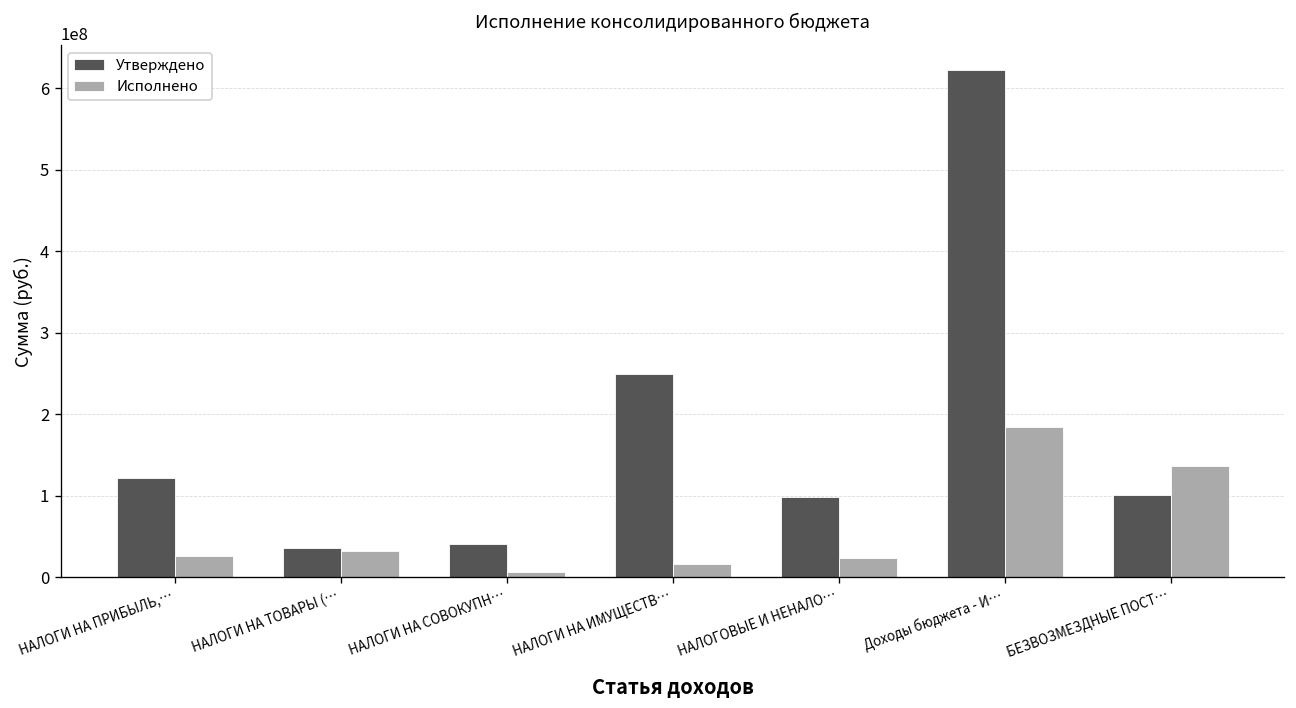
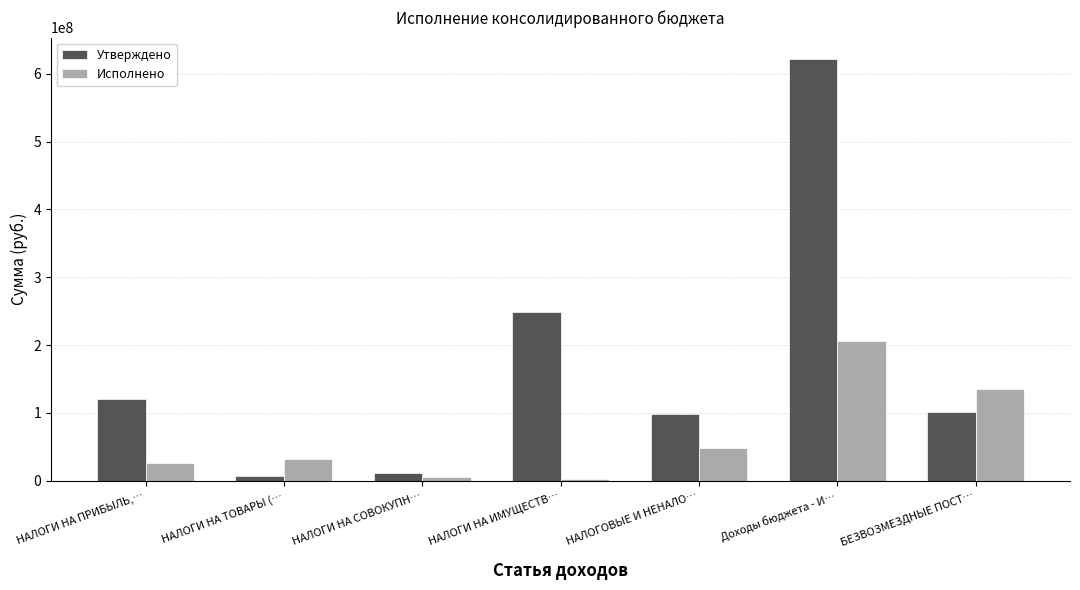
  {
    "Утверждено": {
      "НАЛОГИ НА ПРИБЫЛЬ,…": 120000000,
-     "НАЛОГИ НА ТОВАРЫ (…": 40000000,
-     "НАЛОГИ НА СОВОКУПН…": 40000000,
+     "НАЛОГИ НА ТОВАРЫ (…": 10000000,
+     "НАЛОГИ НА СОВОКУПН…": 10000000,
      "НАЛОГИ НА ИМУЩЕСТВ…": 250000000,
      "НАЛОГОВЫЕ И НЕНАЛО…": 100000000,
      "Доходы бюджета - И…": 620000000,
      "БЕЗВОЗМЕЗДНЫЕ ПОСТ…": 100000000
    },
    "Исполнено": {
      "НАЛОГИ НА ПРИБЫЛЬ,…": 30000000,
      "НАЛОГИ НА ТОВАРЫ (…": 30000000,
      "НАЛОГИ НА СОВОКУПН…": 10000000,
-     "НАЛОГИ НА ИМУЩЕСТВ…": 20000000,
-     "НАЛОГОВЫЕ И НЕНАЛО…": 20000000,
-     "Доходы бюджета - И…": 180000000,
+     "НАЛОГИ НА ИМУЩЕСТВ…": 0,
+     "НАЛОГОВЫЕ И НЕНАЛО…": 50000000,
+     "Доходы бюджета - И…": 210000000,
      "БЕЗВОЗМЕЗДНЫЕ ПОСТ…": 140000000
    }
  }
